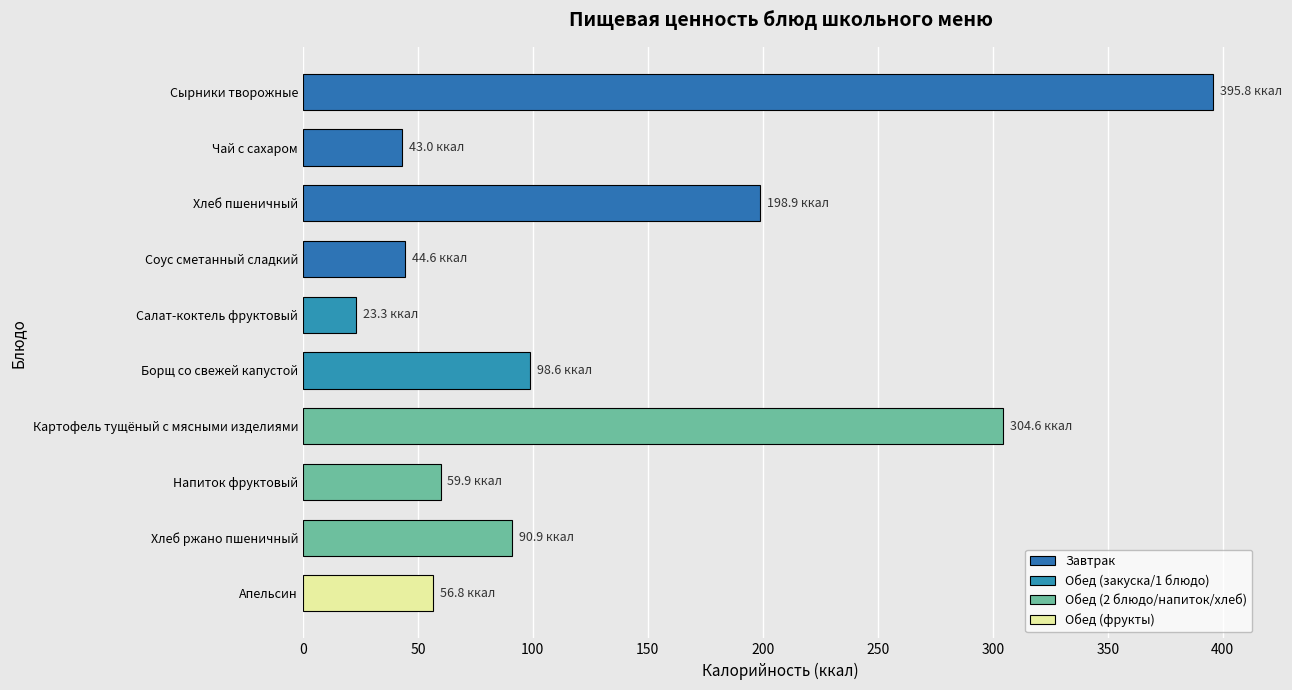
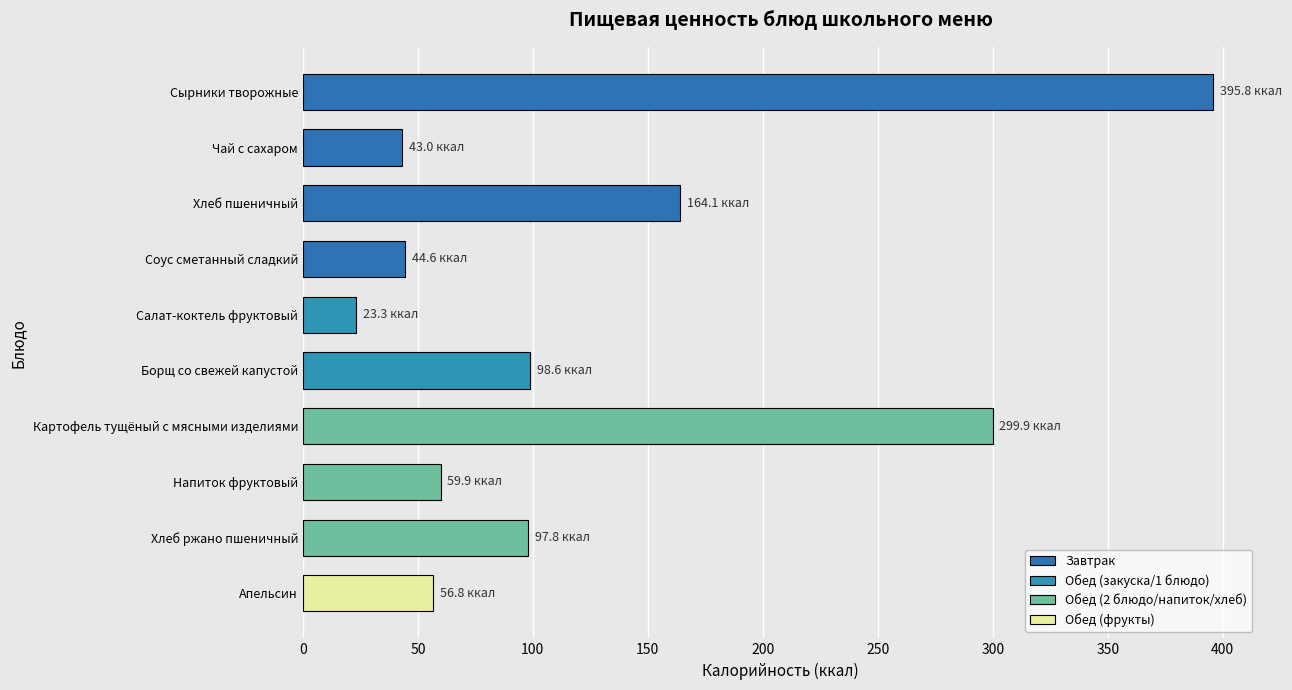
  {
    "Сырники творожные": 395.8,
    "Чай с сахаром": 43.0,
-   "Хлеб пшеничный": 198.9,
+   "Хлеб пшеничный": 164.1,
    "Соус сметанный сладкий": 44.6,
    "Салат-коктель фруктовый": 23.3,
    "Борщ со свежей капустой": 98.6,
-   "Картофель тущёный с мясными изделиями": 304.6,
+   "Картофель тущёный с мясными изделиями": 299.9,
    "Напиток фруктовый": 59.9,
-   "Хлеб ржано пшеничный": 90.9,
+   "Хлеб ржано пшеничный": 97.8,
    "Апельсин": 56.8
  }
